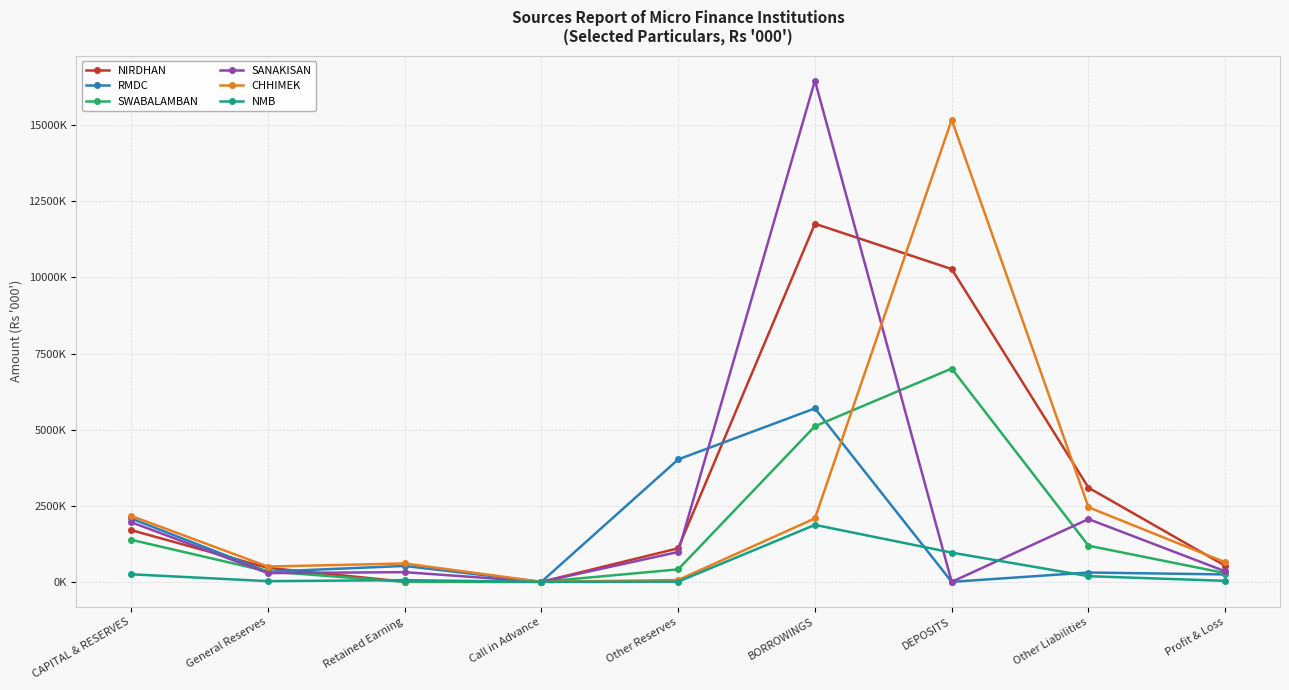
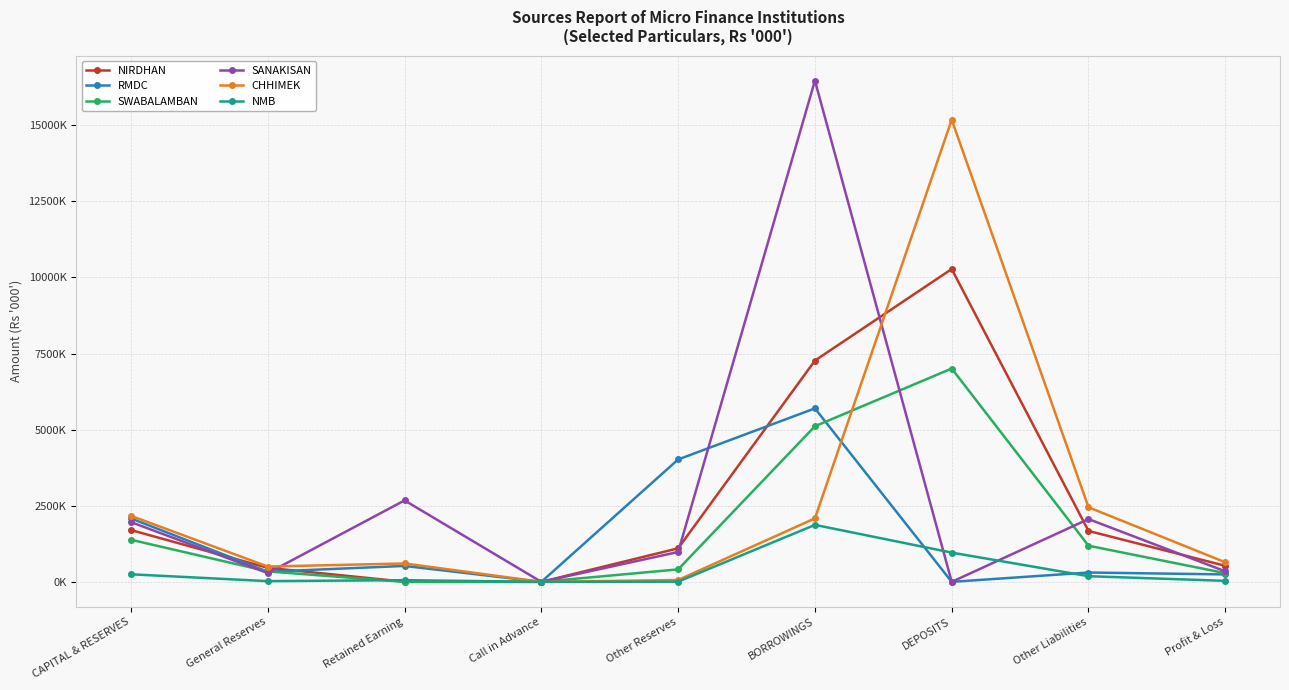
  {
    "NIRDHAN": {
      "CAPITAL & RESERVES": 1700000,
      "Other Reserves": 1100000,
-     "BORROWINGS": 11800000,
+     "BORROWINGS": 7300000,
      "DEPOSITS": 10300000,
-     "Other Liabilities": 3100000,
+     "Other Liabilities": 1700000,
      "Profit & Loss": 500000
    },
    "RMDC": {
      "Other Reserves": 4000000,
      "BORROWINGS": 5700000,
      "Other Liabilities": 300000
    },
    "SANAKISAN": {
      "CAPITAL & RESERVES": 2000000,
-     "Retained Earning": 300000,
+     "Retained Earning": 2700000,
      "Other Reserves": 1000000,
      "BORROWINGS": 16500000,
      "Other Liabilities": 2100000
    },
    "CHHIMEK": {
      "BORROWINGS": 2100000,
      "DEPOSITS": 15200000,
      "Other Liabilities": 2500000,
      "Profit & Loss": 600000
    }
  }
